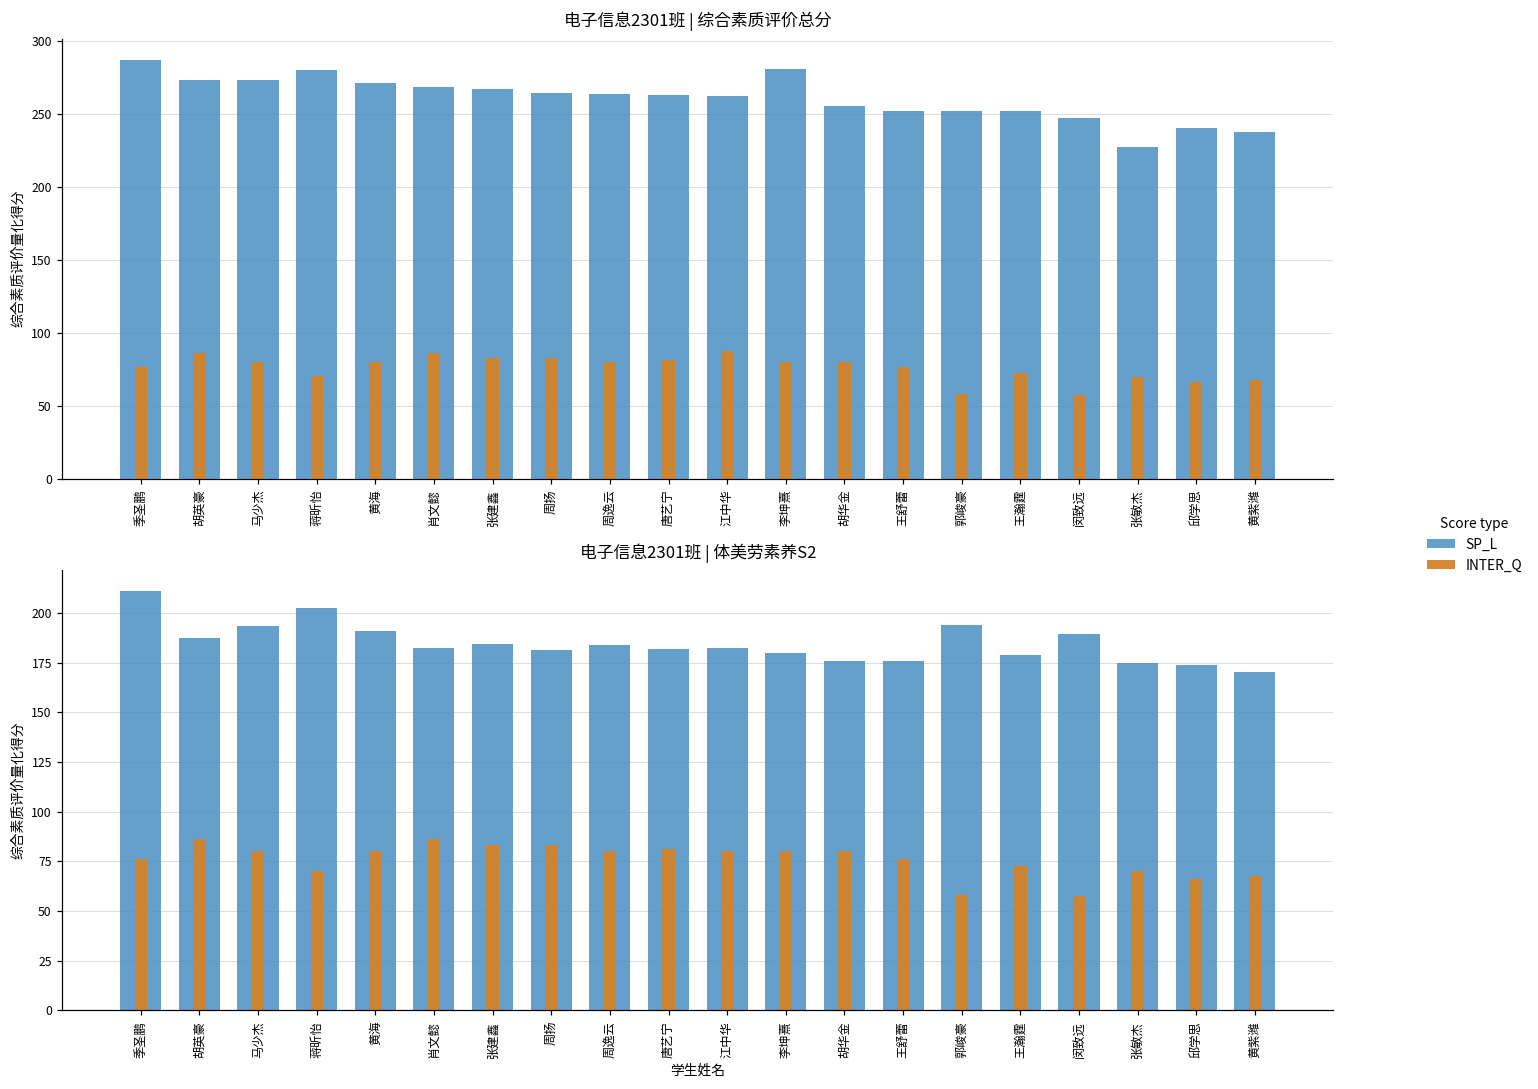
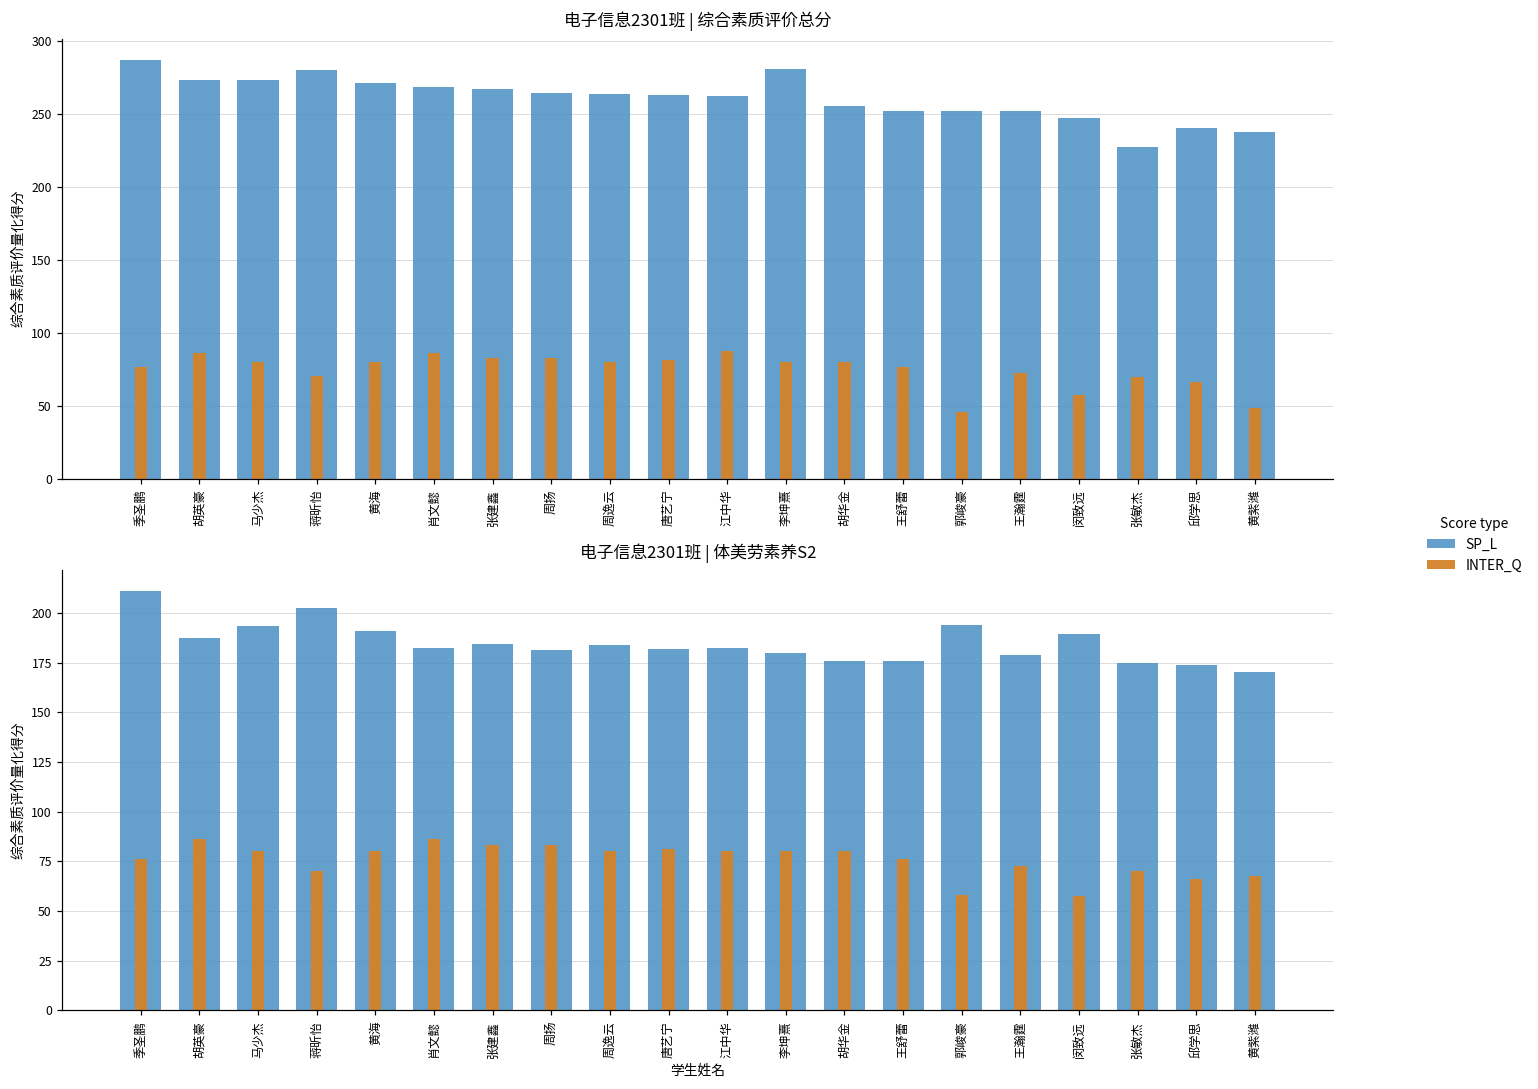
  {
    "电子信息2301班 | 综合素质评价总分": {
      "SP_L": {
        "季圣鹏": 287,
        "胡英豪": 273,
        "马少杰": 273,
        "蒋昕怡": 280,
        "黄海": 271,
        "肖文懿": 269,
        "张建鑫": 267,
        "周扬": 265,
        "周逸云": 264,
        "唐艺宁": 263,
        "江中华": 262,
        "李坤熹": 281,
        "胡华金": 256,
        "王舒蕾": 252,
        "郭峻豪": 252,
        "王瀚霆": 252,
        "闵致远": 247,
        "张敏杰": 227,
        "邱学思": 240,
        "黄紫潍": 238
      },
      "INTER_Q": {
-       "郭峻豪": 58,
-       "黄紫潍": 68
+       "郭峻豪": 46,
+       "黄紫潍": 48
      }
    },
    "电子信息2301班 | 体美劳素养S2": {
      "SP_L": {
        "季圣鹏": 211,
        "胡英豪": 187,
        "马少杰": 193,
        "蒋昕怡": 202,
        "黄海": 191,
        "肖文懿": 183,
        "张建鑫": 184,
        "周扬": 182,
        "周逸云": 184,
        "唐艺宁": 182,
        "江中华": 182,
        "李坤熹": 180,
        "胡华金": 176,
        "王舒蕾": 176,
        "郭峻豪": 194,
        "王瀚霆": 179,
        "闵致远": 190,
        "张敏杰": 175,
        "邱学思": 174,
        "黄紫潍": 170
      }
    }
  }
